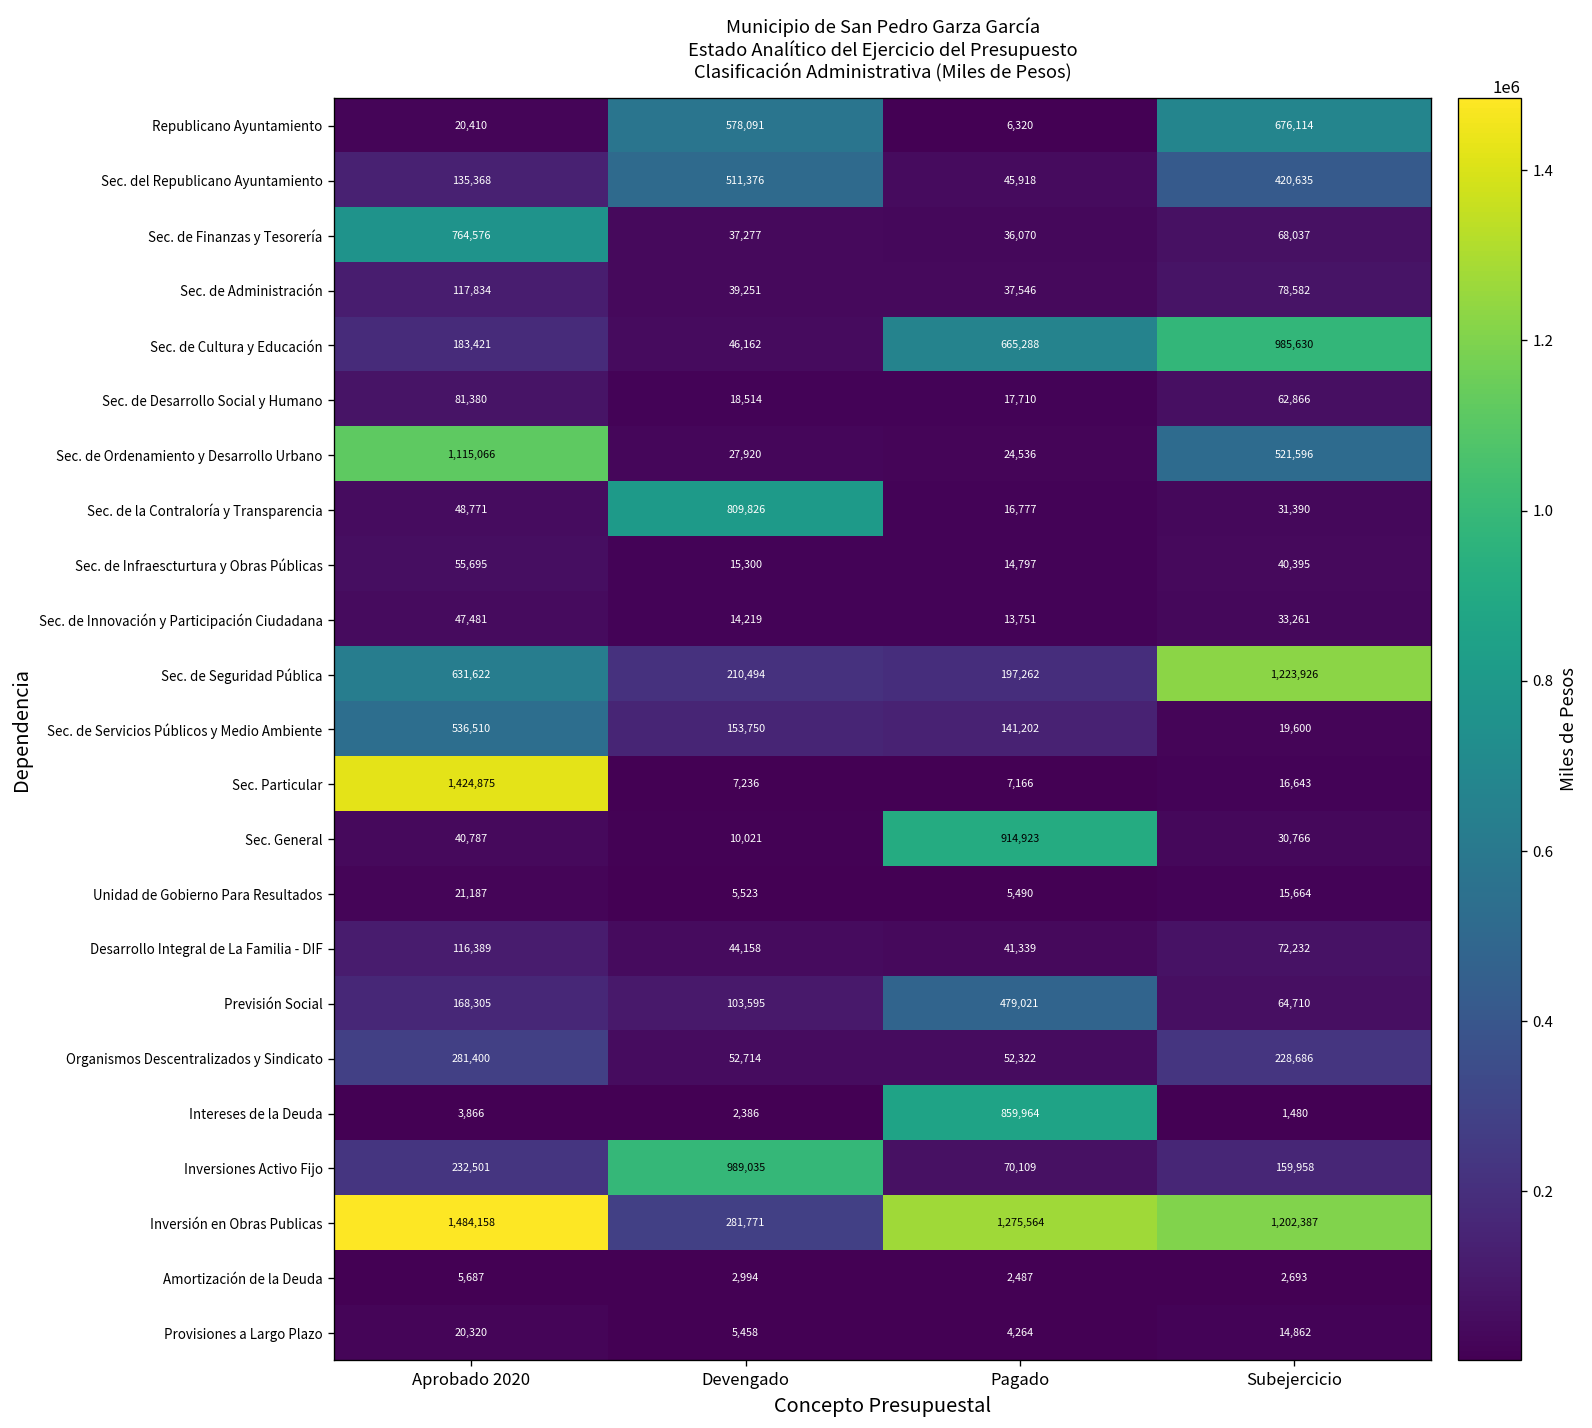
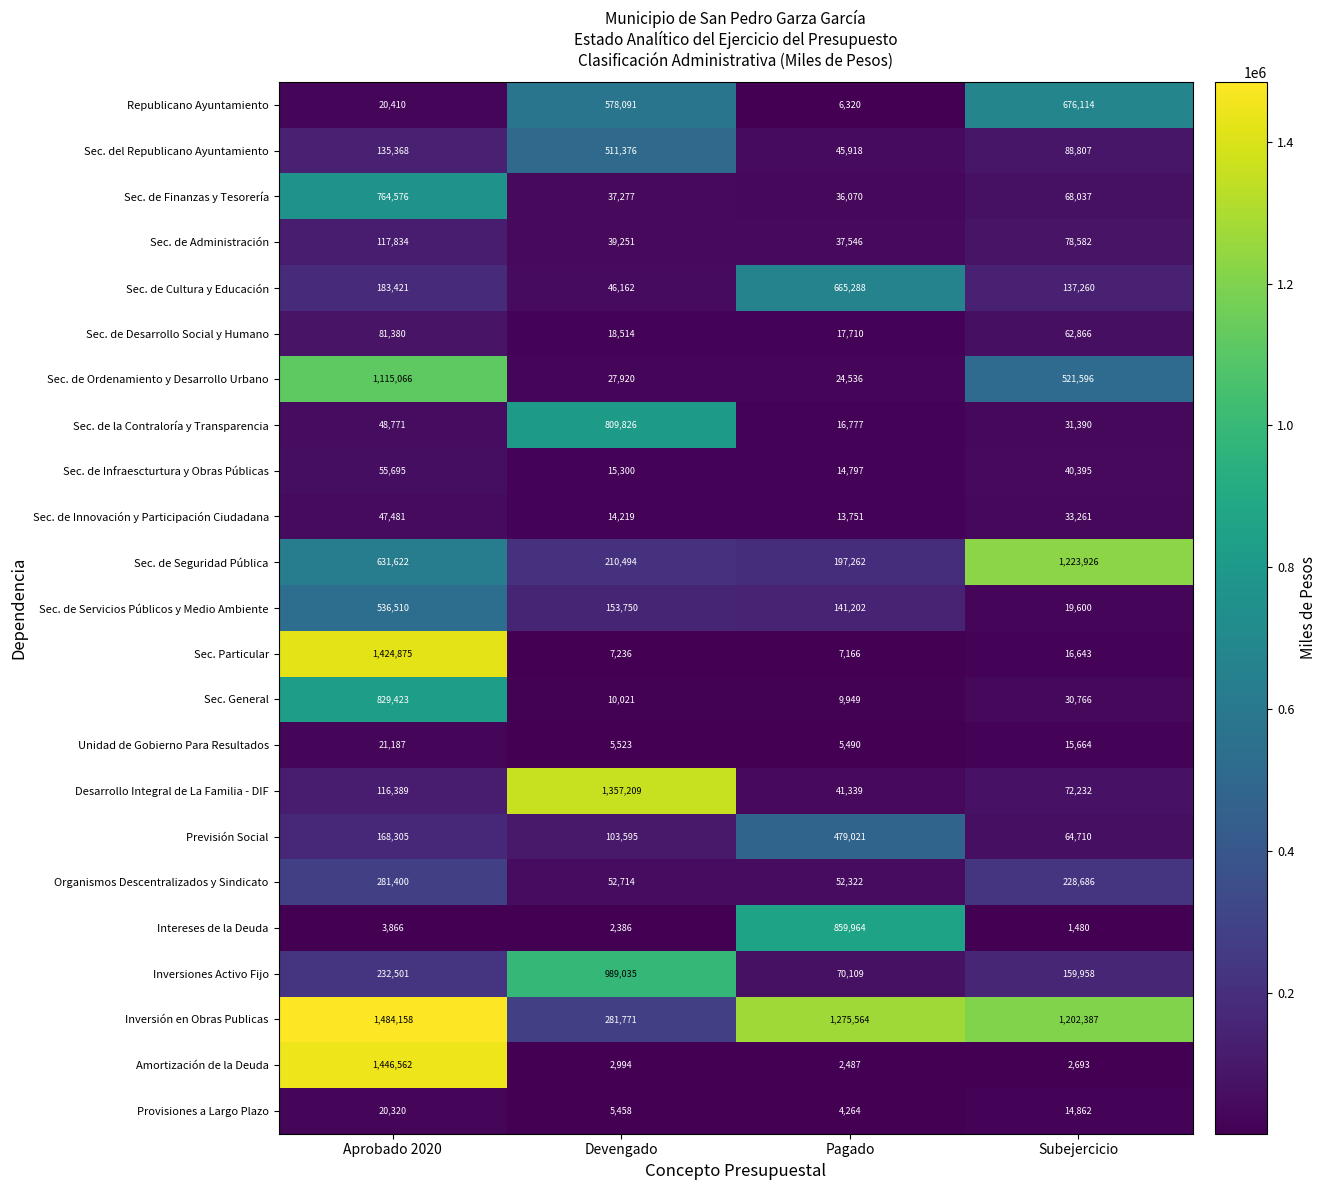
  {
    "Republicano Ayuntamiento": {
      "Aprobado 2020": "20,410",
      "Devengado": "578,091",
      "Pagado": "6,320",
      "Subejercicio": "676,114"
    },
    "Sec. del Republicano Ayuntamiento": {
      "Aprobado 2020": "135,368",
      "Devengado": "511,376",
      "Pagado": "45,918",
-     "Subejercicio": "420,635"
+     "Subejercicio": "88,807"
    },
    "Sec. de Finanzas y Tesorería": {
      "Aprobado 2020": "764,576",
      "Devengado": "37,277",
      "Pagado": "36,070",
      "Subejercicio": "68,037"
    },
    "Sec. de Administración": {
      "Aprobado 2020": "117,834",
      "Devengado": "39,251",
      "Pagado": "37,546",
      "Subejercicio": "78,582"
    },
    "Sec. de Cultura y Educación": {
      "Aprobado 2020": "183,421",
      "Devengado": "46,162",
      "Pagado": "665,288",
-     "Subejercicio": "985,630"
+     "Subejercicio": "137,260"
    },
    "Sec. de Desarrollo Social y Humano": {
      "Aprobado 2020": "81,380",
      "Devengado": "18,514",
      "Pagado": "17,710",
      "Subejercicio": "62,866"
    },
    "Sec. de Ordenamiento y Desarrollo Urbano": {
      "Aprobado 2020": "1,115,066",
      "Devengado": "27,920",
      "Pagado": "24,536",
      "Subejercicio": "521,596"
    },
    "Sec. de la Contraloría y Transparencia": {
      "Aprobado 2020": "48,771",
      "Devengado": "809,826",
      "Pagado": "16,777",
      "Subejercicio": "31,390"
    },
    "Sec. de Infraescturtura y Obras Públicas": {
      "Aprobado 2020": "55,695",
      "Devengado": "15,300",
      "Pagado": "14,797",
      "Subejercicio": "40,395"
    },
    "Sec. de Innovación y Participación Ciudadana": {
      "Aprobado 2020": "47,481",
      "Devengado": "14,219",
      "Pagado": "13,751",
      "Subejercicio": "33,261"
    },
    "Sec. de Seguridad Pública": {
      "Aprobado 2020": "631,622",
      "Devengado": "210,494",
      "Pagado": "197,262",
      "Subejercicio": "1,223,926"
    },
    "Sec. de Servicios Públicos y Medio Ambiente": {
      "Aprobado 2020": "536,510",
      "Devengado": "153,750",
      "Pagado": "141,202",
      "Subejercicio": "19,600"
    },
    "Sec. Particular": {
      "Aprobado 2020": "1,424,875",
      "Devengado": "7,236",
      "Pagado": "7,166",
      "Subejercicio": "16,643"
    },
    "Sec. General": {
-     "Aprobado 2020": "40,787",
+     "Aprobado 2020": "829,423",
      "Devengado": "10,021",
-     "Pagado": "914,923",
+     "Pagado": "9,949",
      "Subejercicio": "30,766"
    },
    "Unidad de Gobierno Para Resultados": {
      "Aprobado 2020": "21,187",
      "Devengado": "5,523",
      "Pagado": "5,490",
      "Subejercicio": "15,664"
    },
    "Desarrollo Integral de La Familia - DIF": {
      "Aprobado 2020": "116,389",
-     "Devengado": "44,158",
+     "Devengado": "1,357,209",
      "Pagado": "41,339",
      "Subejercicio": "72,232"
    },
    "Previsión Social": {
      "Aprobado 2020": "168,305",
      "Devengado": "103,595",
      "Pagado": "479,021",
      "Subejercicio": "64,710"
    },
    "Organismos Descentralizados y Sindicato": {
      "Aprobado 2020": "281,400",
      "Devengado": "52,714",
      "Pagado": "52,322",
      "Subejercicio": "228,686"
    },
    "Intereses de la Deuda": {
      "Aprobado 2020": "3,866",
      "Devengado": "2,386",
      "Pagado": "859,964",
      "Subejercicio": "1,480"
    },
    "Inversiones Activo Fijo": {
      "Aprobado 2020": "232,501",
      "Devengado": "989,035",
      "Pagado": "70,109",
      "Subejercicio": "159,958"
    },
    "Inversión en Obras Publicas": {
      "Aprobado 2020": "1,484,158",
      "Devengado": "281,771",
      "Pagado": "1,275,564",
      "Subejercicio": "1,202,387"
    },
    "Amortización de la Deuda": {
-     "Aprobado 2020": "5,687",
+     "Aprobado 2020": "1,446,562",
      "Devengado": "2,994",
      "Pagado": "2,487",
      "Subejercicio": "2,693"
    },
    "Provisiones a Largo Plazo": {
      "Aprobado 2020": "20,320",
      "Devengado": "5,458",
      "Pagado": "4,264",
      "Subejercicio": "14,862"
    }
  }
